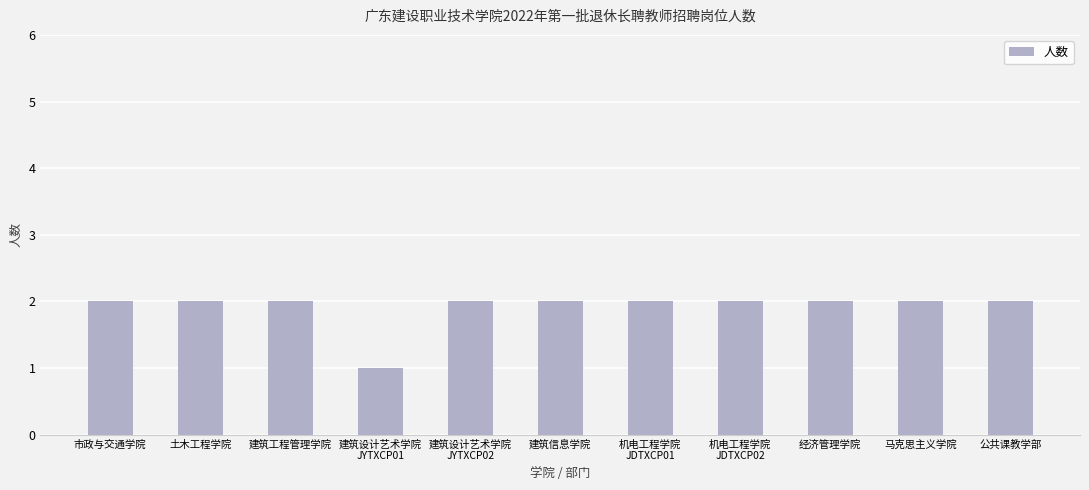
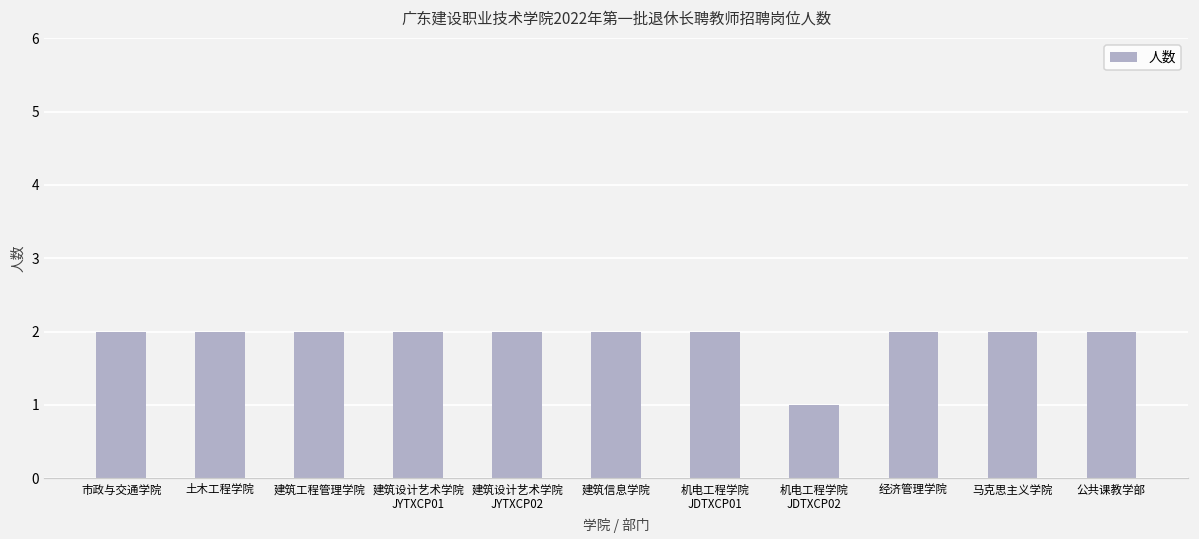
  {
    "市政与交通学院": 2,
    "土木工程学院": 2,
    "建筑工程管理学院": 2,
-   "建筑设计艺术学院 JYTXCP01": 1,
+   "建筑设计艺术学院 JYTXCP01": 2,
    "建筑设计艺术学院 JYTXCP02": 2,
    "建筑信息学院": 2,
    "机电工程学院 JDTXCP01": 2,
-   "机电工程学院 JDTXCP02": 2,
+   "机电工程学院 JDTXCP02": 1,
    "经济管理学院": 2,
    "马克思主义学院": 2,
    "公共课教学部": 2
  }
